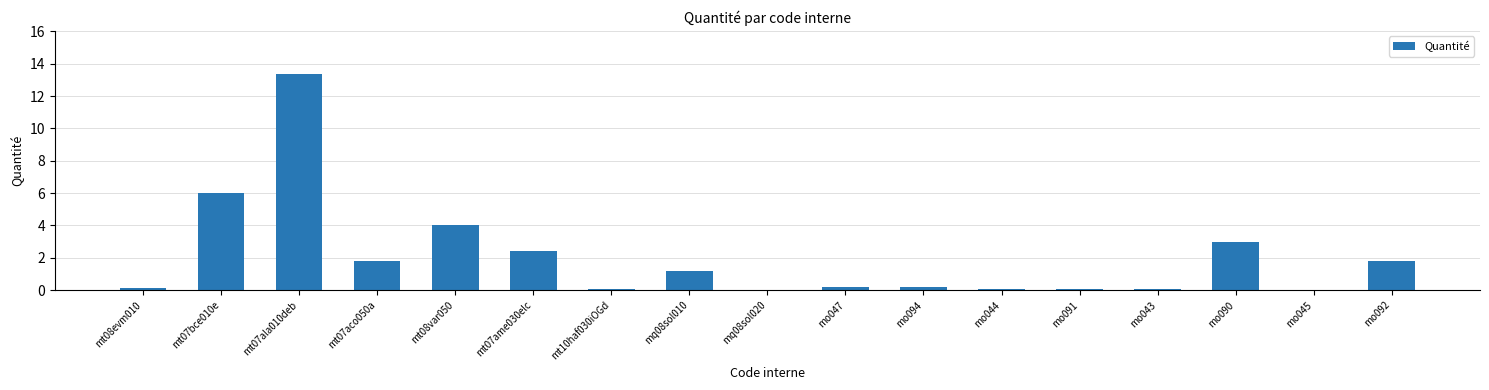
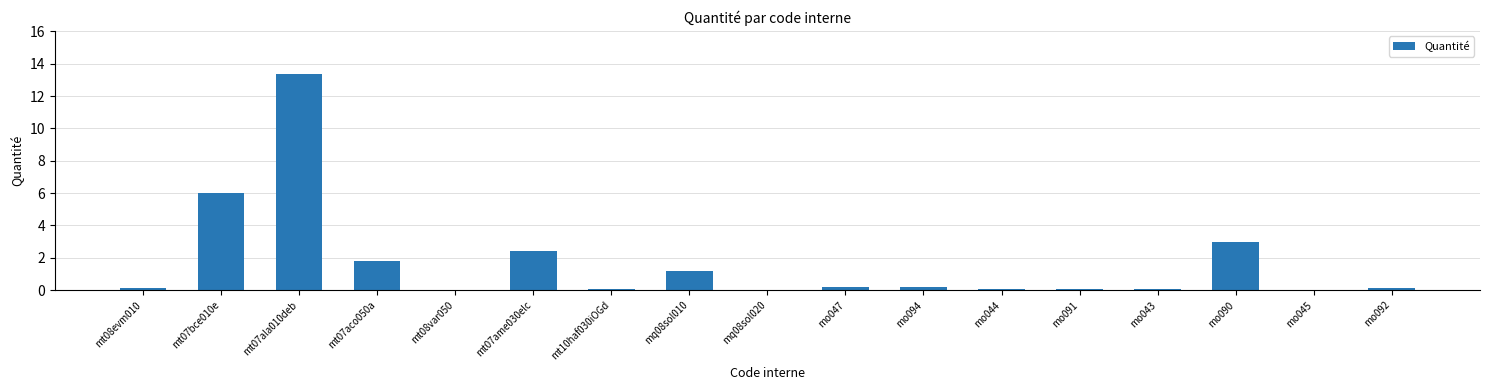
  {
    "mt07bce010e": 6.0,
    "mt07ala010deb": 13.4,
    "mt07aco050a": 1.8,
-   "mt08var050": 4.0,
+   "mt08var050": 0.0,
    "mt07ame030elc": 2.4,
    "mq08sol010": 1.2,
    "mo047": 0.2,
    "mo094": 0.2,
    "mo090": 3.0,
-   "mo092": 1.8
+   "mo092": 0.1
  }
